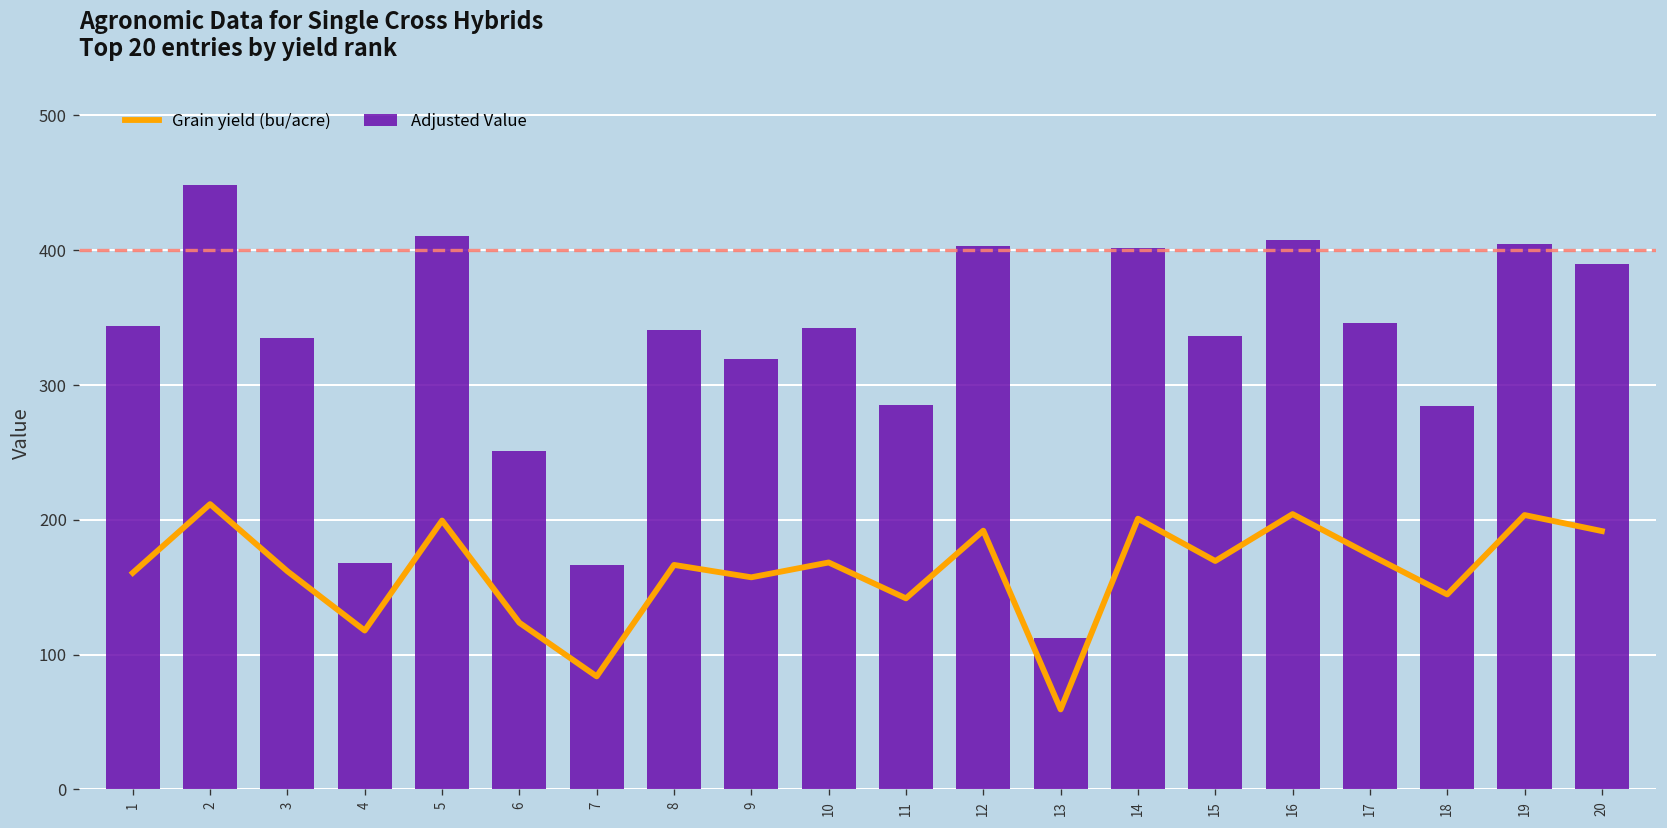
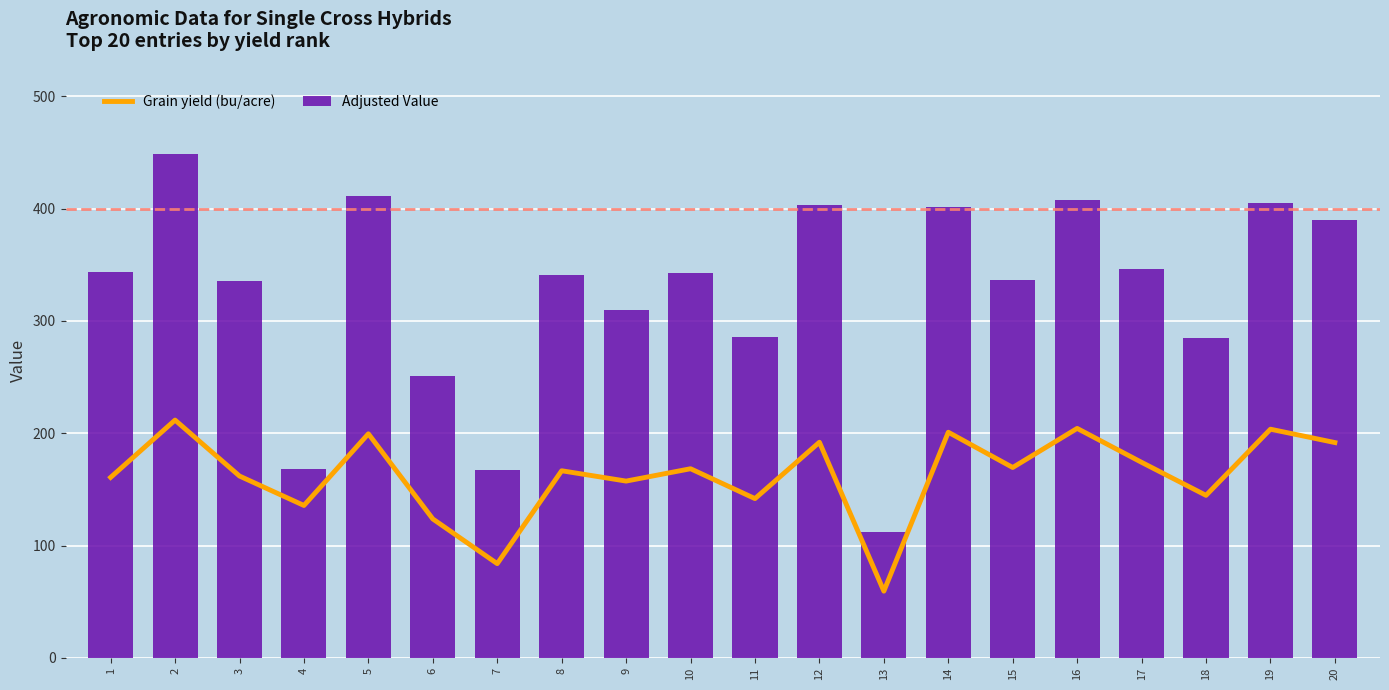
  {
    "Grain yield (bu/acre)": {
      "1": 161,
      "2": 212,
      "3": 162,
-     "4": 118,
+     "4": 136,
      "5": 200,
      "6": 124,
      "7": 84,
      "8": 167,
      "9": 157,
      "10": 168,
      "11": 142,
      "12": 192,
      "13": 59,
      "14": 201,
      "15": 170,
      "16": 204,
      "17": 174,
      "18": 145,
      "19": 204,
      "20": 192
    },
    "Adjusted Value": {
      "1": 344,
      "2": 448,
      "3": 335,
      "4": 168,
      "5": 411,
      "6": 251,
      "7": 167,
      "8": 341,
-     "9": 319,
+     "9": 310,
      "10": 342,
      "11": 285,
      "12": 403,
      "13": 113,
      "14": 402,
      "15": 337,
      "16": 408,
      "17": 346,
      "18": 285,
      "19": 405,
      "20": 390
    }
  }
